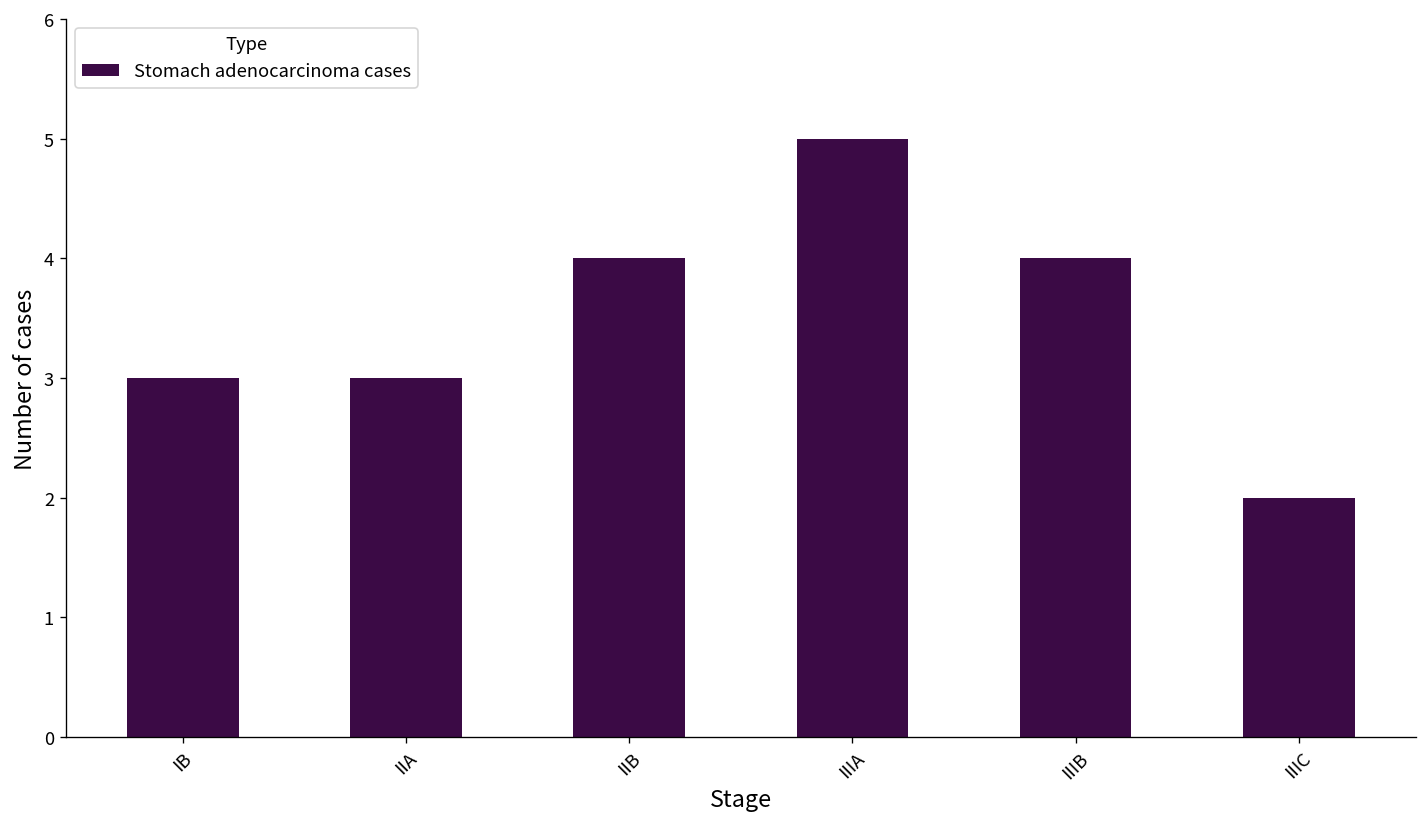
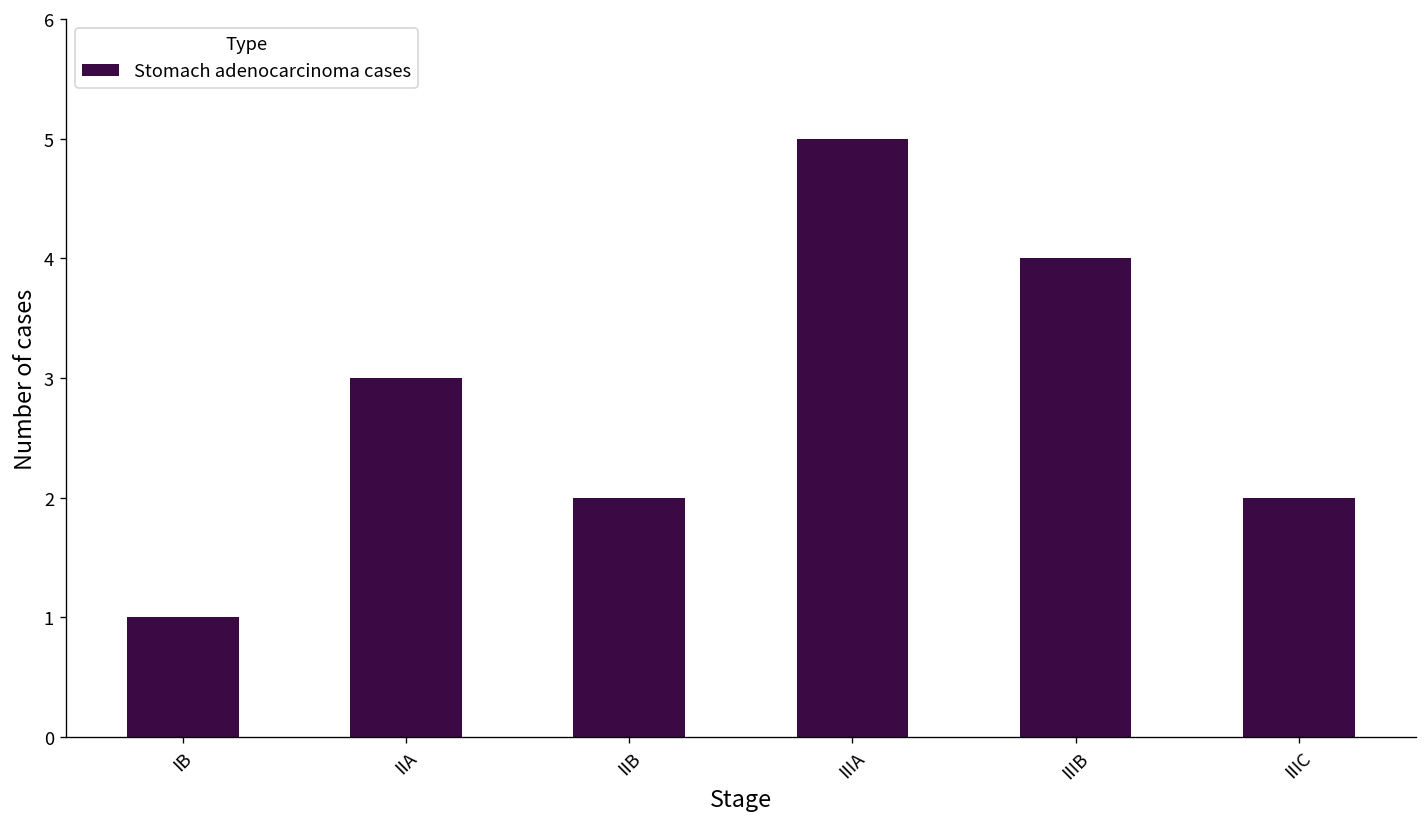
  {
-   "IB": 3,
+   "IB": 1,
    "IIA": 3,
-   "IIB": 4,
+   "IIB": 2,
    "IIIA": 5,
    "IIIB": 4,
    "IIIC": 2
  }
